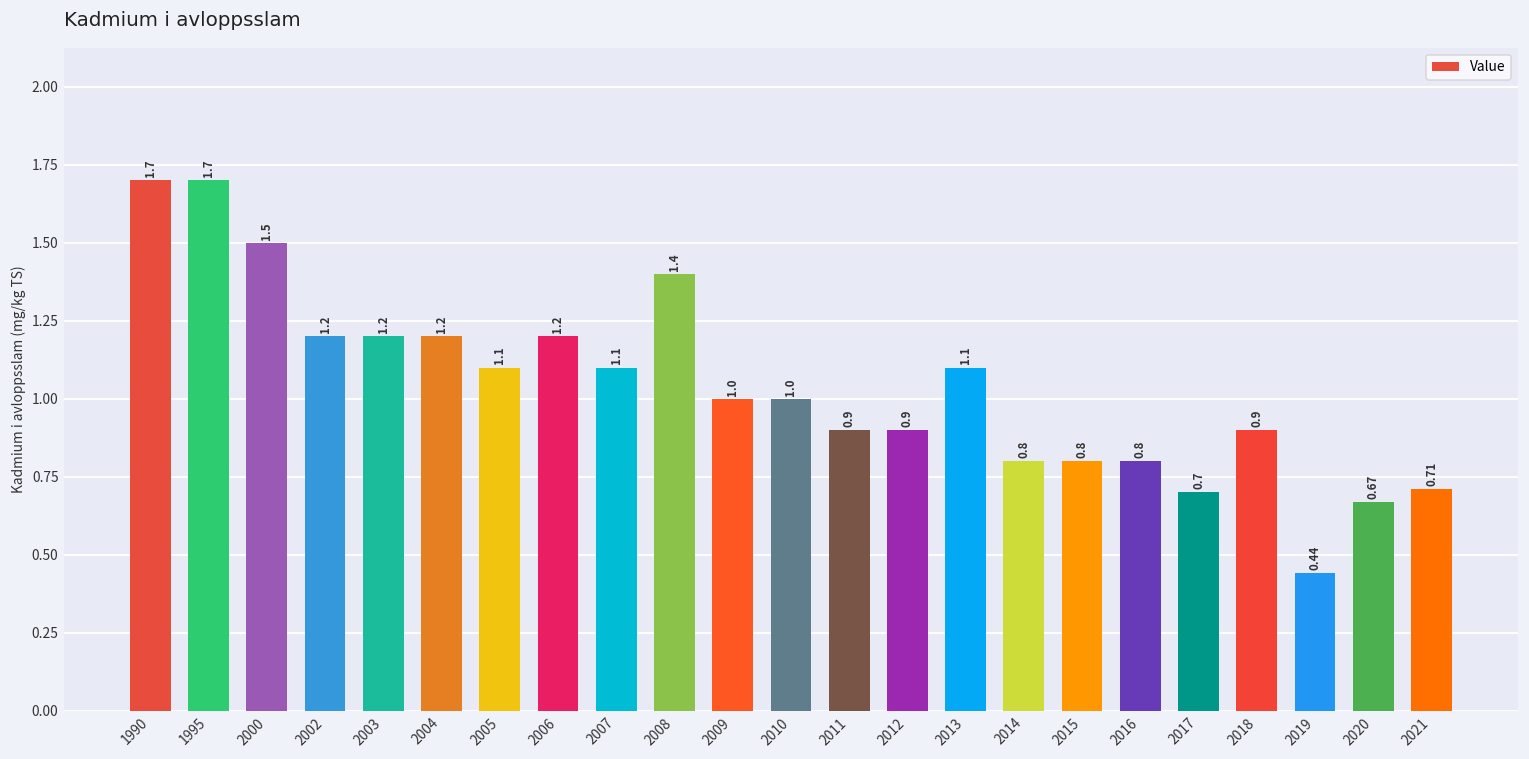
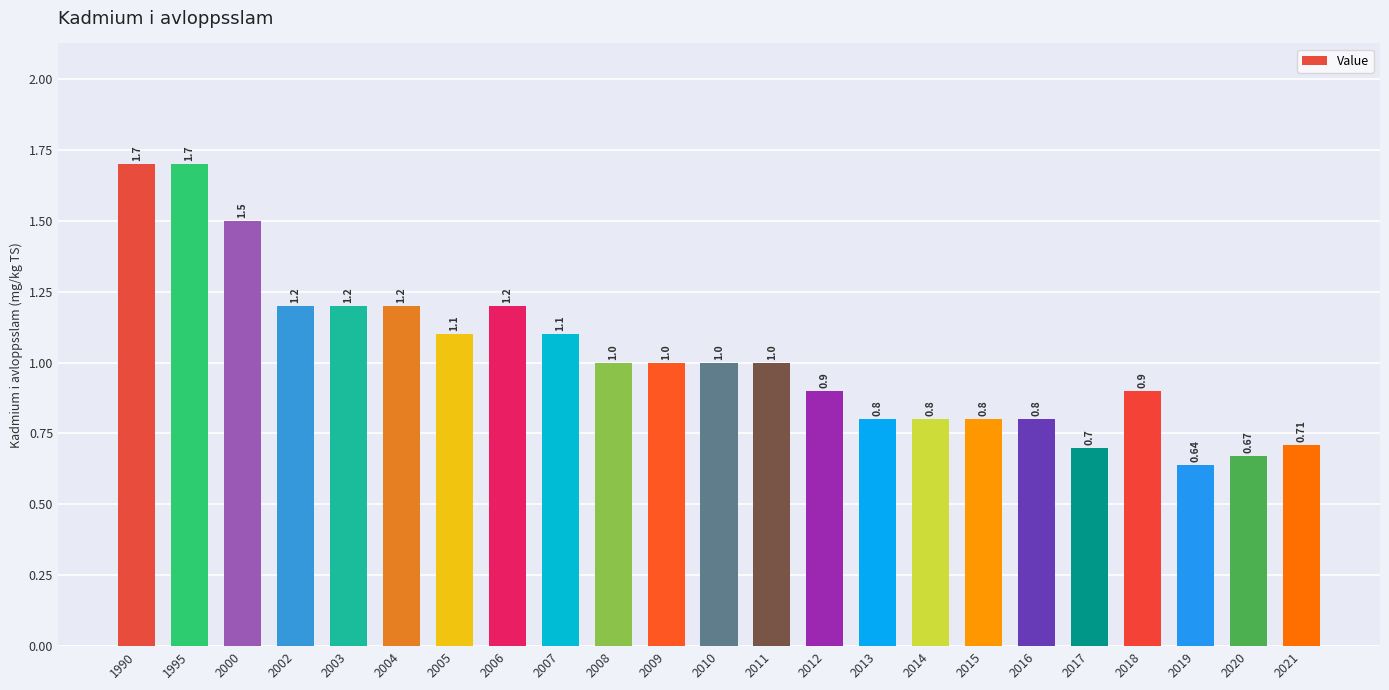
  {
    "1990": 1.7,
    "1995": 1.7,
    "2000": 1.5,
    "2002": 1.2,
    "2003": 1.2,
    "2004": 1.2,
    "2005": 1.1,
    "2006": 1.2,
    "2007": 1.1,
-   "2008": 1.4,
+   "2008": 1.0,
    "2009": 1.0,
    "2010": 1.0,
-   "2011": 0.9,
+   "2011": 1.0,
    "2012": 0.9,
-   "2013": 1.1,
+   "2013": 0.8,
    "2014": 0.8,
    "2015": 0.8,
    "2016": 0.8,
    "2017": 0.7,
    "2018": 0.9,
-   "2019": 0.44,
+   "2019": 0.64,
    "2020": 0.67,
    "2021": 0.71
  }
